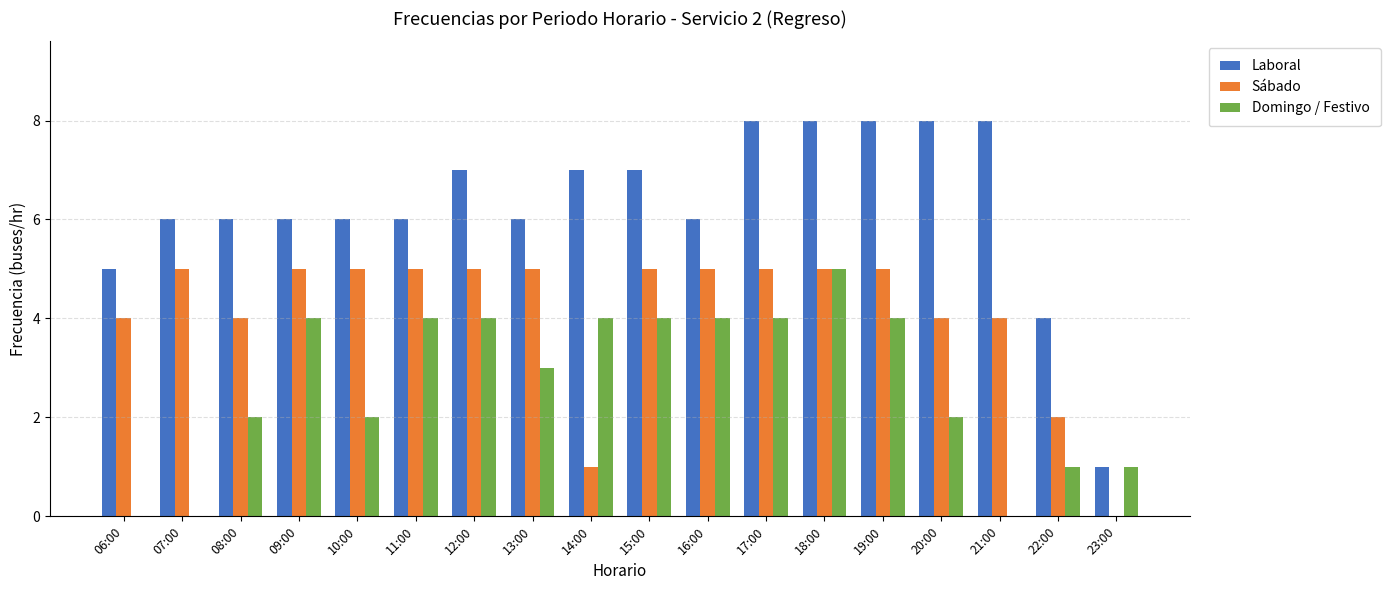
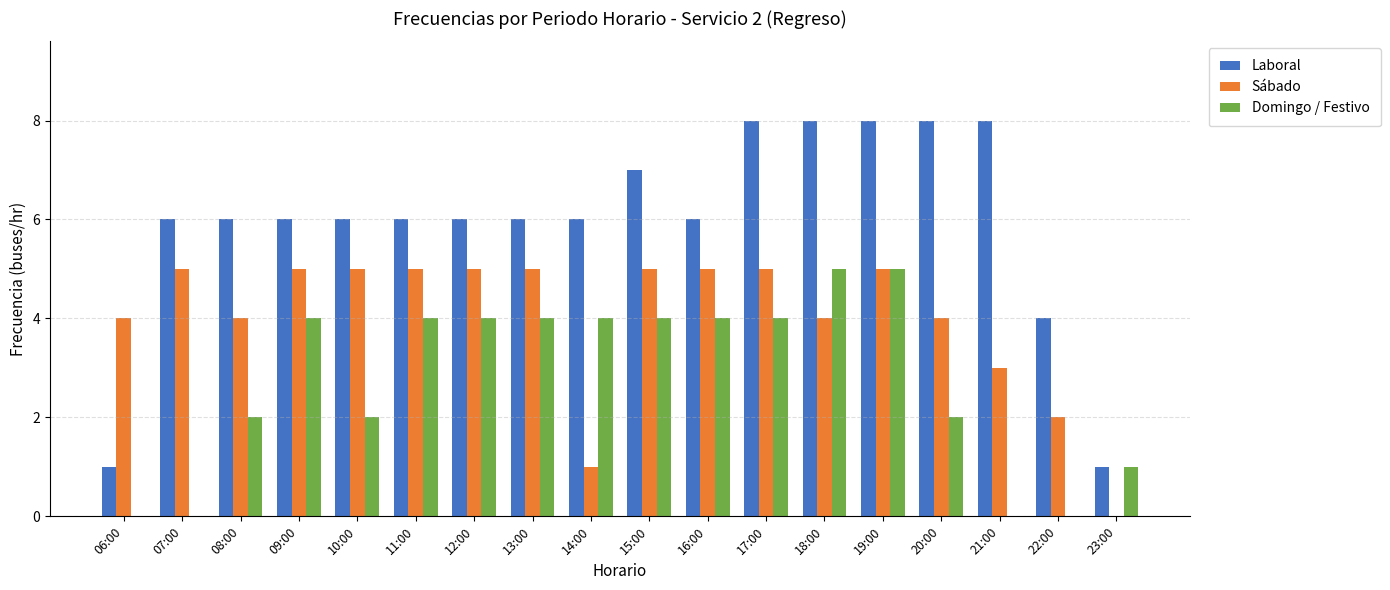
  {
    "Laboral": {
-     "06:00": 5,
+     "06:00": 1,
      "07:00": 6,
      "08:00": 6,
      "09:00": 6,
      "10:00": 6,
      "11:00": 6,
-     "12:00": 7,
+     "12:00": 6,
      "13:00": 6,
-     "14:00": 7,
+     "14:00": 6,
      "15:00": 7,
      "16:00": 6,
      "17:00": 8,
      "18:00": 8,
      "19:00": 8,
      "20:00": 8,
      "21:00": 8,
      "22:00": 4,
      "23:00": 1
    },
    "Sábado": {
      "06:00": 4,
      "07:00": 5,
      "08:00": 4,
      "09:00": 5,
      "10:00": 5,
      "11:00": 5,
      "12:00": 5,
      "13:00": 5,
      "14:00": 1,
      "15:00": 5,
      "16:00": 5,
      "17:00": 5,
-     "18:00": 5,
+     "18:00": 4,
      "19:00": 5,
      "20:00": 4,
-     "21:00": 4,
+     "21:00": 3,
      "22:00": 2,
      "23:00": 0
    },
    "Domingo / Festivo": {
      "06:00": 0,
      "07:00": 0,
      "08:00": 2,
      "09:00": 4,
      "10:00": 2,
      "11:00": 4,
      "12:00": 4,
-     "13:00": 3,
+     "13:00": 4,
      "14:00": 4,
      "15:00": 4,
      "16:00": 4,
      "17:00": 4,
      "18:00": 5,
-     "19:00": 4,
+     "19:00": 5,
      "20:00": 2,
      "21:00": 0,
-     "22:00": 1,
+     "22:00": 0,
      "23:00": 1
    }
  }
